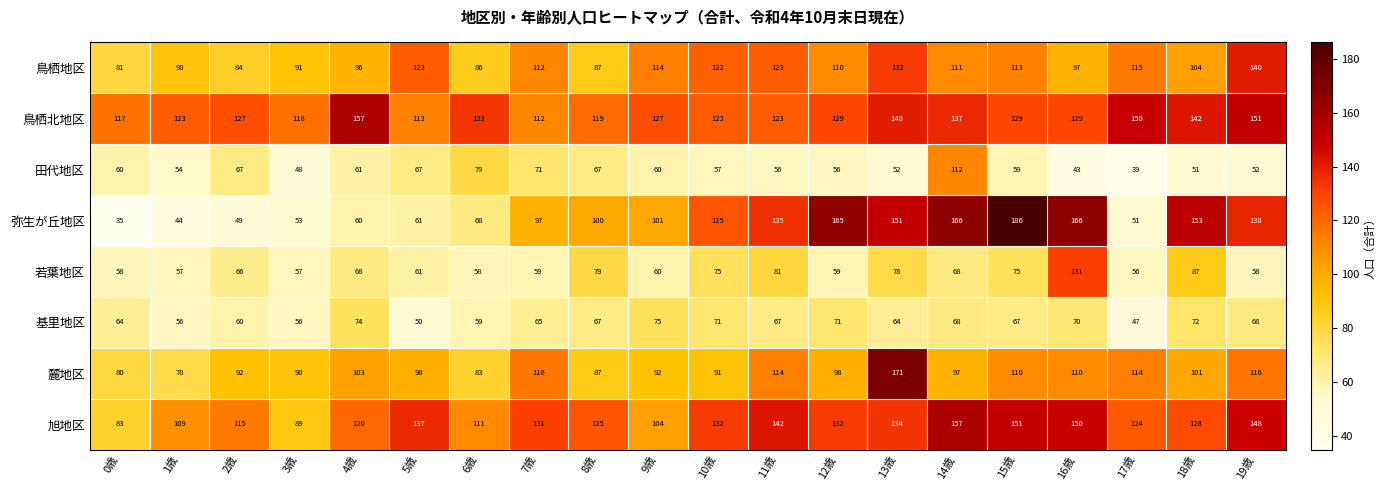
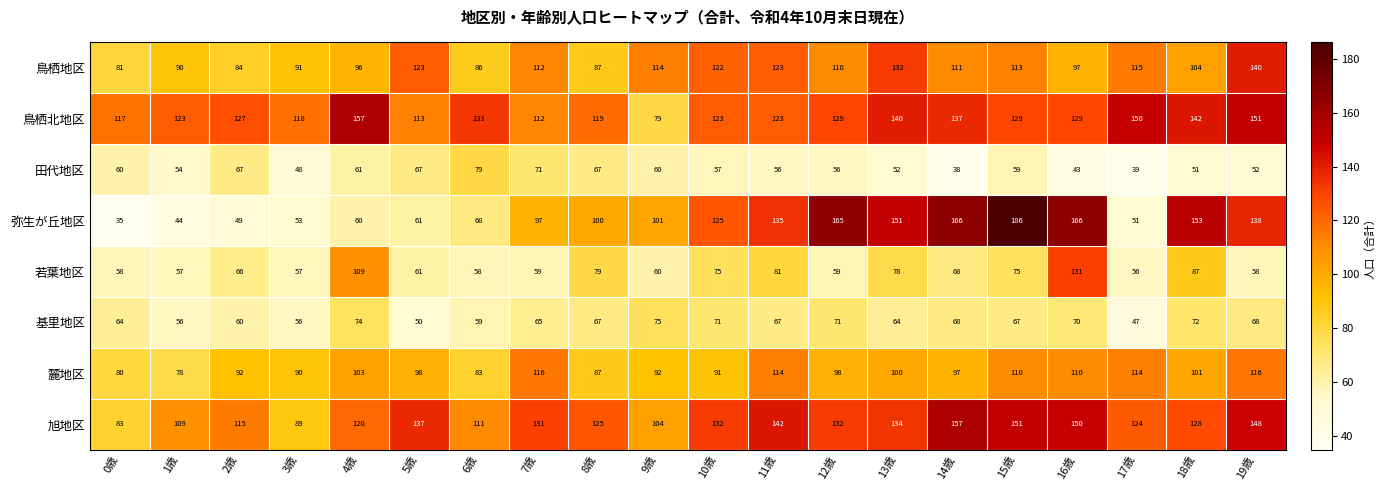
  {
    "鳥栖地区": {
      "0歳": 81,
      "1歳": 90,
      "2歳": 84,
      "3歳": 91,
      "4歳": 96,
      "5歳": 123,
      "6歳": 86,
      "7歳": 112,
      "8歳": 87,
      "9歳": 114,
      "10歳": 122,
      "11歳": 123,
      "12歳": 110,
      "13歳": 132,
      "14歳": 111,
      "15歳": 113,
      "16歳": 97,
      "17歳": 115,
      "18歳": 104,
      "19歳": 140
    },
    "鳥栖北地区": {
      "0歳": 117,
      "1歳": 123,
      "2歳": 127,
      "3歳": 118,
      "4歳": 157,
      "5歳": 113,
      "6歳": 133,
      "7歳": 112,
      "8歳": 119,
-     "9歳": 127,
+     "9歳": 79,
      "10歳": 123,
      "11歳": 123,
      "12歳": 129,
      "13歳": 140,
      "14歳": 137,
      "15歳": 129,
      "16歳": 129,
      "17歳": 150,
      "18歳": 142,
      "19歳": 151
    },
    "田代地区": {
      "0歳": 60,
      "1歳": 54,
      "2歳": 67,
      "3歳": 48,
      "4歳": 61,
      "5歳": 67,
      "6歳": 79,
      "7歳": 71,
      "8歳": 67,
      "9歳": 60,
      "10歳": 57,
      "11歳": 56,
      "12歳": 56,
      "13歳": 52,
-     "14歳": 112,
+     "14歳": 38,
      "15歳": 59,
      "16歳": 43,
      "17歳": 39,
      "18歳": 51,
      "19歳": 52
    },
    "弥生が丘地区": {
      "0歳": 35,
      "1歳": 44,
      "2歳": 49,
      "3歳": 53,
      "4歳": 60,
      "5歳": 61,
      "6歳": 68,
      "7歳": 97,
      "8歳": 100,
      "9歳": 101,
      "10歳": 125,
      "11歳": 135,
      "12歳": 165,
      "13歳": 151,
      "14歳": 166,
      "15歳": 186,
      "16歳": 166,
      "17歳": 51,
      "18歳": 153,
      "19歳": 138
    },
    "若葉地区": {
      "0歳": 58,
      "1歳": 57,
      "2歳": 66,
      "3歳": 57,
-     "4歳": 68,
+     "4歳": 109,
      "5歳": 61,
      "6歳": 58,
      "7歳": 59,
      "8歳": 79,
      "9歳": 60,
      "10歳": 75,
      "11歳": 81,
      "12歳": 59,
      "13歳": 78,
      "14歳": 68,
      "15歳": 75,
      "16歳": 131,
      "17歳": 56,
      "18歳": 87,
      "19歳": 58
    },
    "基里地区": {
      "0歳": 64,
      "1歳": 56,
      "2歳": 60,
      "3歳": 56,
      "4歳": 74,
      "5歳": 50,
      "6歳": 59,
      "7歳": 65,
      "8歳": 67,
      "9歳": 75,
      "10歳": 71,
      "11歳": 67,
      "12歳": 71,
      "13歳": 64,
      "14歳": 68,
      "15歳": 67,
      "16歳": 70,
      "17歳": 47,
      "18歳": 72,
      "19歳": 68
    },
    "麓地区": {
      "0歳": 80,
      "1歳": 78,
      "2歳": 92,
      "3歳": 90,
      "4歳": 103,
      "5歳": 98,
      "6歳": 83,
      "7歳": 116,
      "8歳": 87,
      "9歳": 92,
      "10歳": 91,
      "11歳": 114,
      "12歳": 98,
-     "13歳": 171,
+     "13歳": 100,
      "14歳": 97,
      "15歳": 110,
      "16歳": 110,
      "17歳": 114,
      "18歳": 101,
      "19歳": 116
    },
    "旭地区": {
      "0歳": 83,
      "1歳": 109,
      "2歳": 115,
      "3歳": 89,
      "4歳": 120,
      "5歳": 137,
      "6歳": 111,
      "7歳": 131,
      "8歳": 125,
      "9歳": 104,
      "10歳": 132,
      "11歳": 142,
      "12歳": 132,
      "13歳": 134,
      "14歳": 157,
      "15歳": 151,
      "16歳": 150,
      "17歳": 124,
      "18歳": 128,
      "19歳": 148
    }
  }
